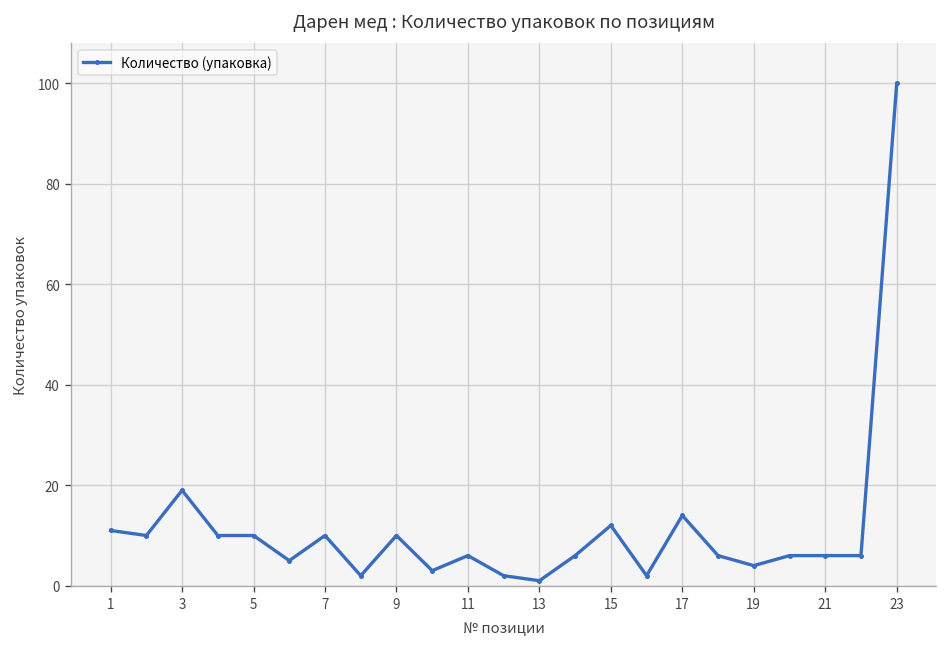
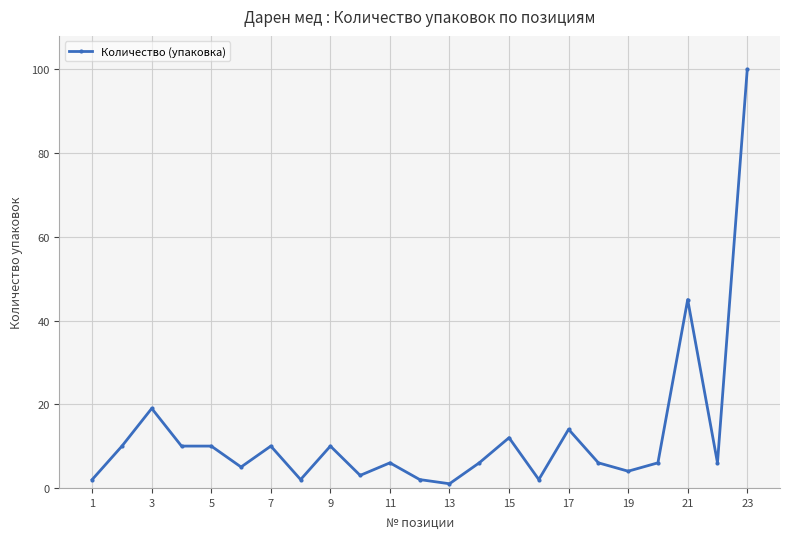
  {
-   "1": 11,
+   "1": 2,
    "3": 19,
    "5": 10,
    "7": 10,
    "9": 10,
    "11": 6,
    "13": 1,
    "15": 12,
    "17": 14,
    "19": 4,
-   "21": 6,
+   "21": 45,
    "23": 100
  }
